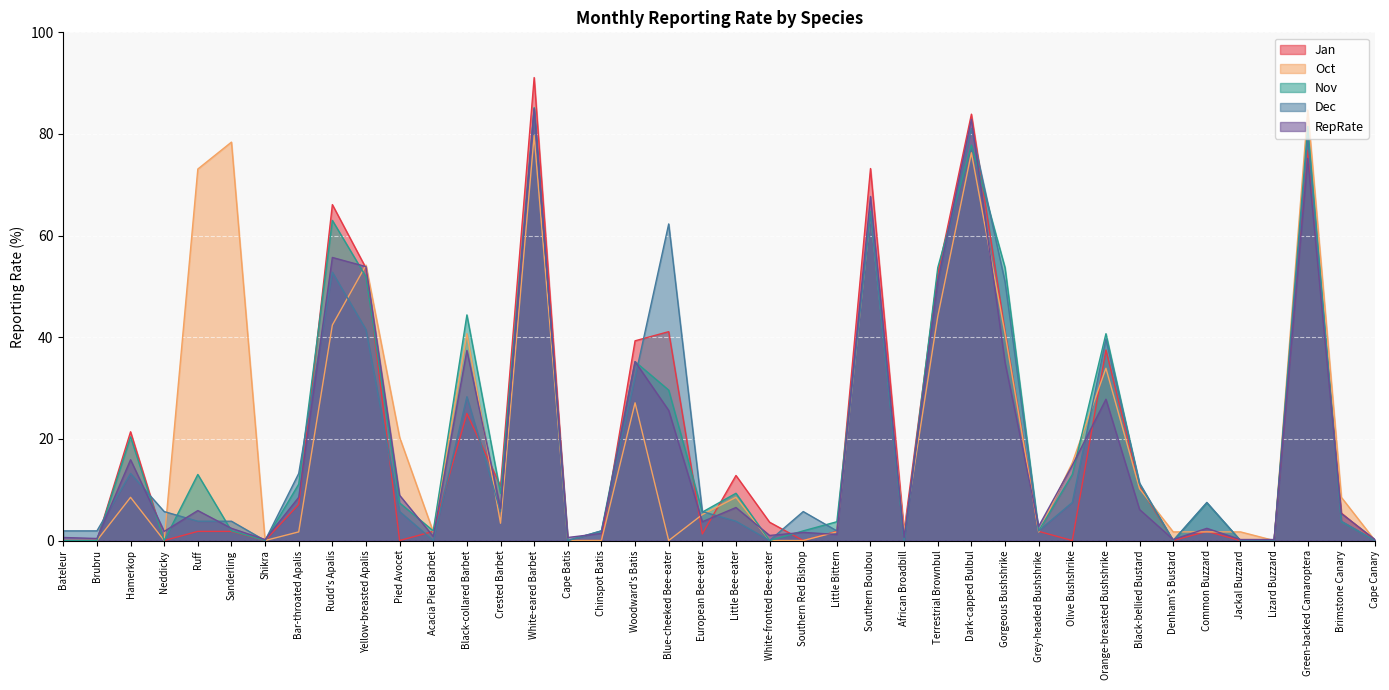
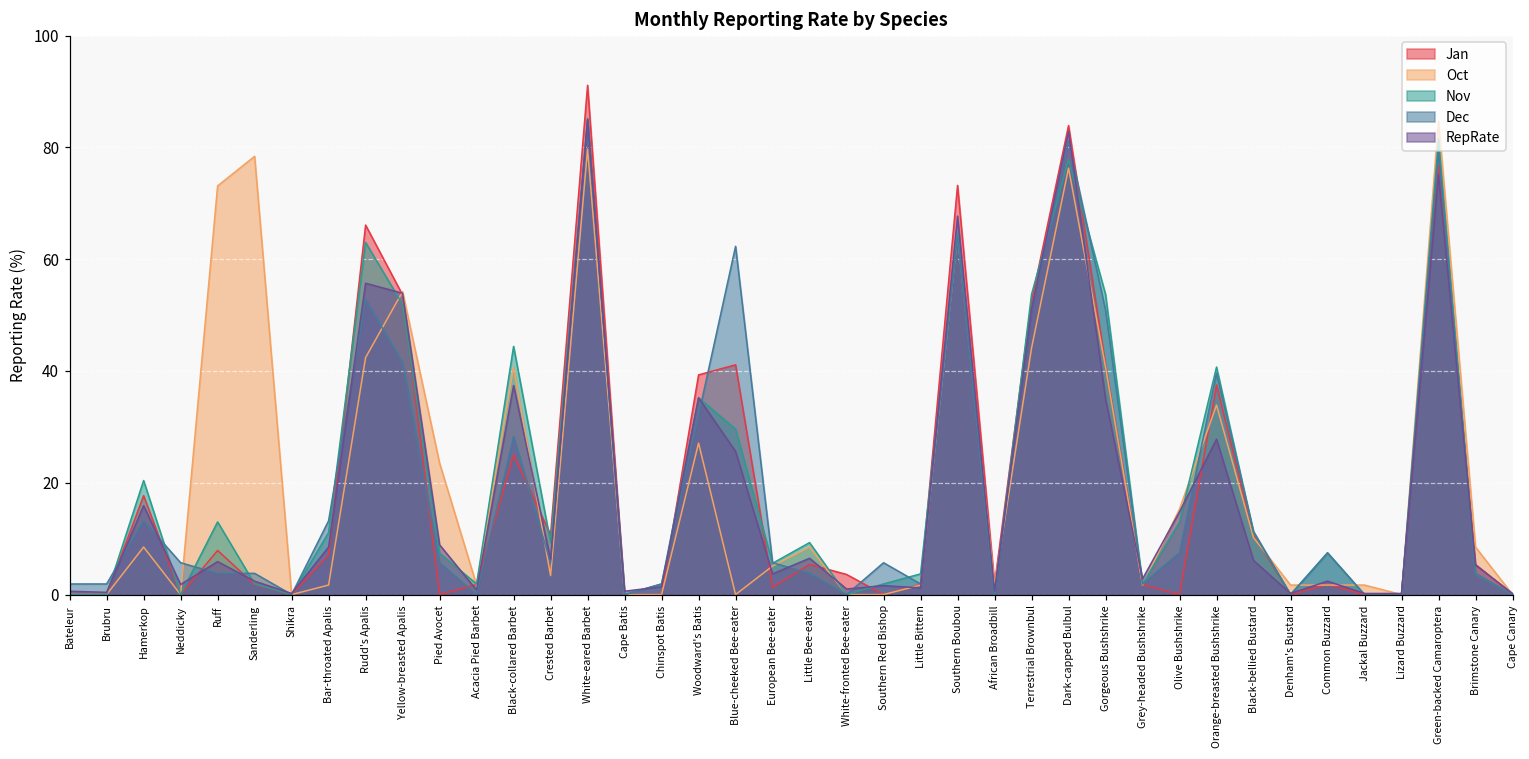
  {
    "Jan": {
-     "Hamerkop": 21,
-     "Ruff": 2,
+     "Hamerkop": 18,
+     "Ruff": 8,
      "Bar-throated Apalis": 7,
      "Rudd's Apalis": 66,
      "Pied Avocet": 0,
      "Black-collared Barbet": 25,
      "Crested Barbet": 11,
      "White-eared Barbet": 91,
      "Woodward's Batis": 39,
      "Blue-cheeked Bee-eater": 41,
      "European Bee-eater": 1,
-     "Little Bee-eater": 13,
+     "Little Bee-eater": 5,
      "White-fronted Bee-eater": 4,
      "Southern Boubou": 73,
      "Terrestrial Brownbul": 53,
      "Dark-capped Bulbul": 84,
      "Olive Bushshrike": 0,
      "Orange-breasted Bushshrike": 38,
      "Green-backed Camaroptera": 77
    },
    "Oct": {
      "Hamerkop": 9,
      "Ruff": 73,
      "Sanderling": 78,
      "Bar-throated Apalis": 2,
      "Rudd's Apalis": 42,
-     "Pied Avocet": 20,
+     "Pied Avocet": 24,
      "Black-collared Barbet": 41,
      "Crested Barbet": 3,
      "White-eared Barbet": 80,
      "Woodward's Batis": 27,
      "Blue-cheeked Bee-eater": 0,
      "Little Bee-eater": 9,
      "Terrestrial Brownbul": 44,
      "Dark-capped Bulbul": 76,
      "Orange-breasted Bushshrike": 34,
      "Denham's Bustard": 2,
      "Jackal Buzzard": 2,
      "Brimstone Canary": 9
    }
  }
